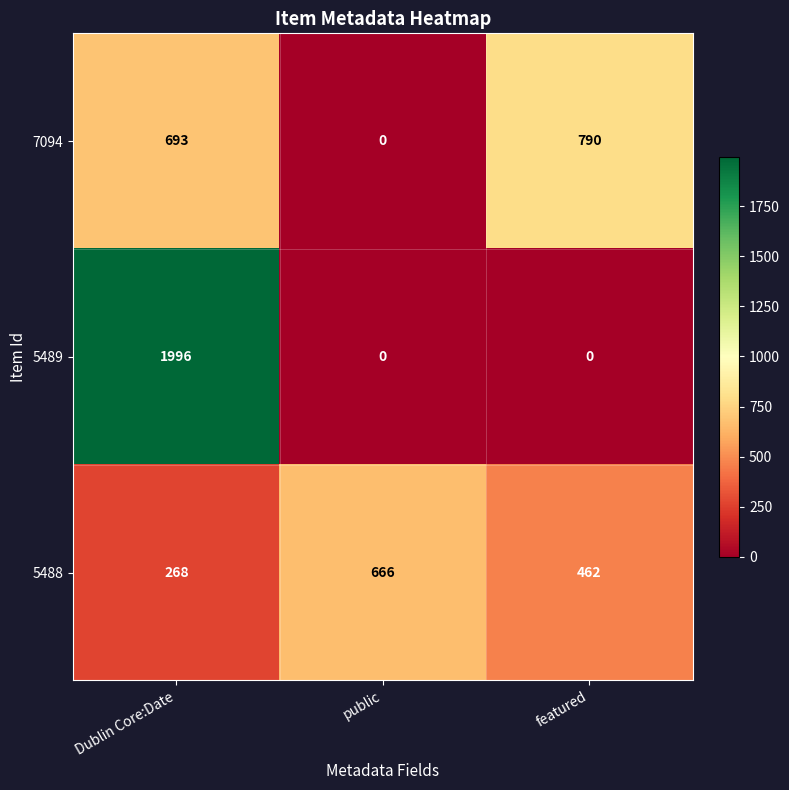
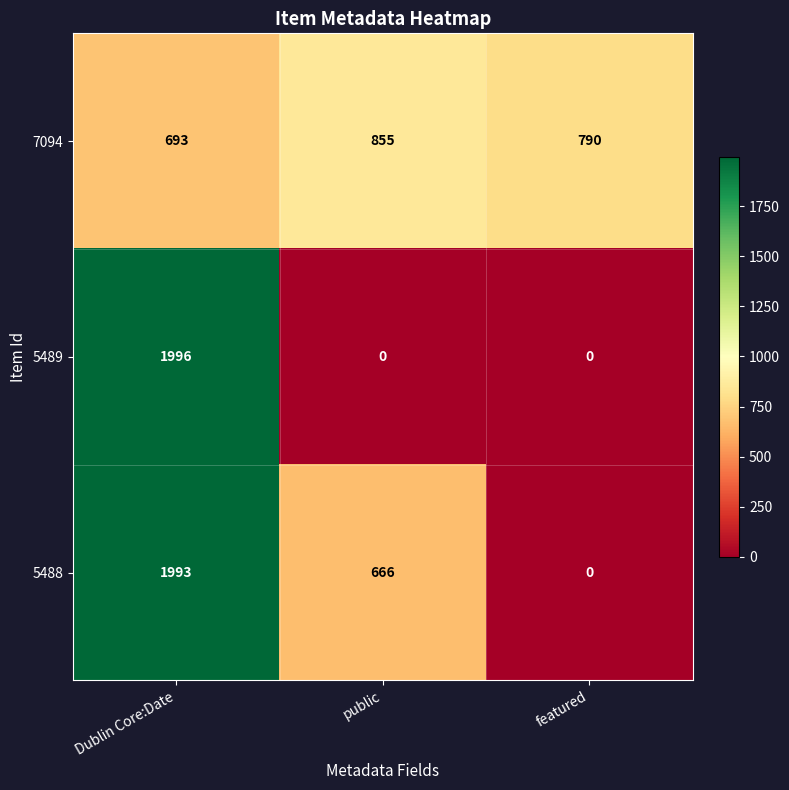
  {
    "7094": {
      "Dublin Core:Date": 693,
-     "public": 0,
+     "public": 855,
      "featured": 790
    },
    "5489": {
      "Dublin Core:Date": 1996,
      "public": 0,
      "featured": 0
    },
    "5488": {
-     "Dublin Core:Date": 268,
+     "Dublin Core:Date": 1993,
      "public": 666,
-     "featured": 462
+     "featured": 0
    }
  }
